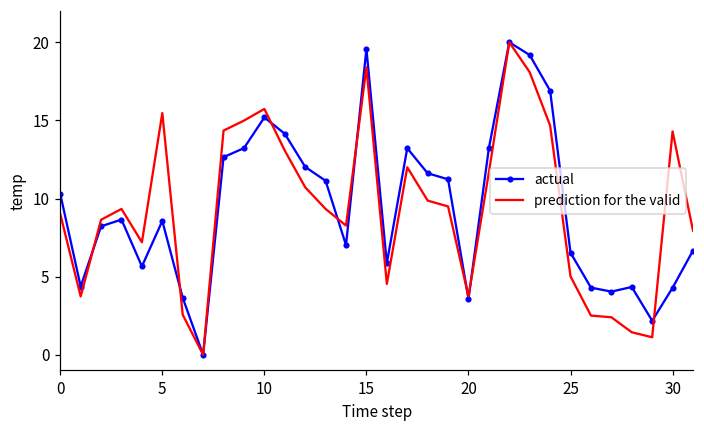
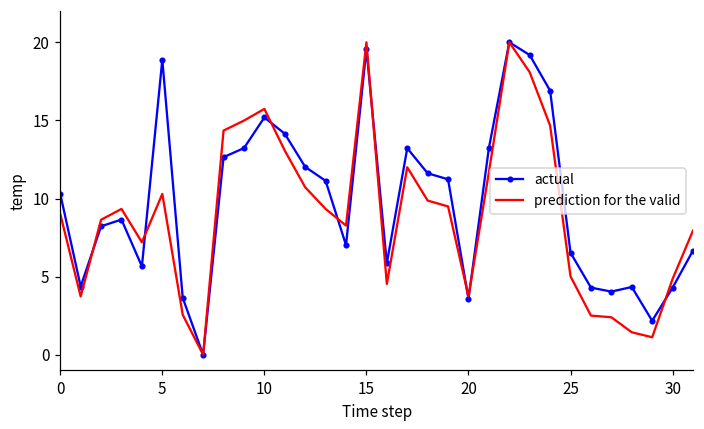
  {
    "actual": {
      "0": 10.3,
-     "5": 8.6,
+     "5": 18.9,
      "10": 15.2,
      "15": 19.6,
      "25": 6.5,
      "30": 4.3
    },
    "prediction for the valid": {
      "0": 9.0,
-     "5": 15.5,
+     "5": 10.3,
      "10": 15.7,
-     "15": 18.4,
+     "15": 20.0,
      "25": 5.0,
-     "30": 14.3
+     "30": 4.9
    }
  }
